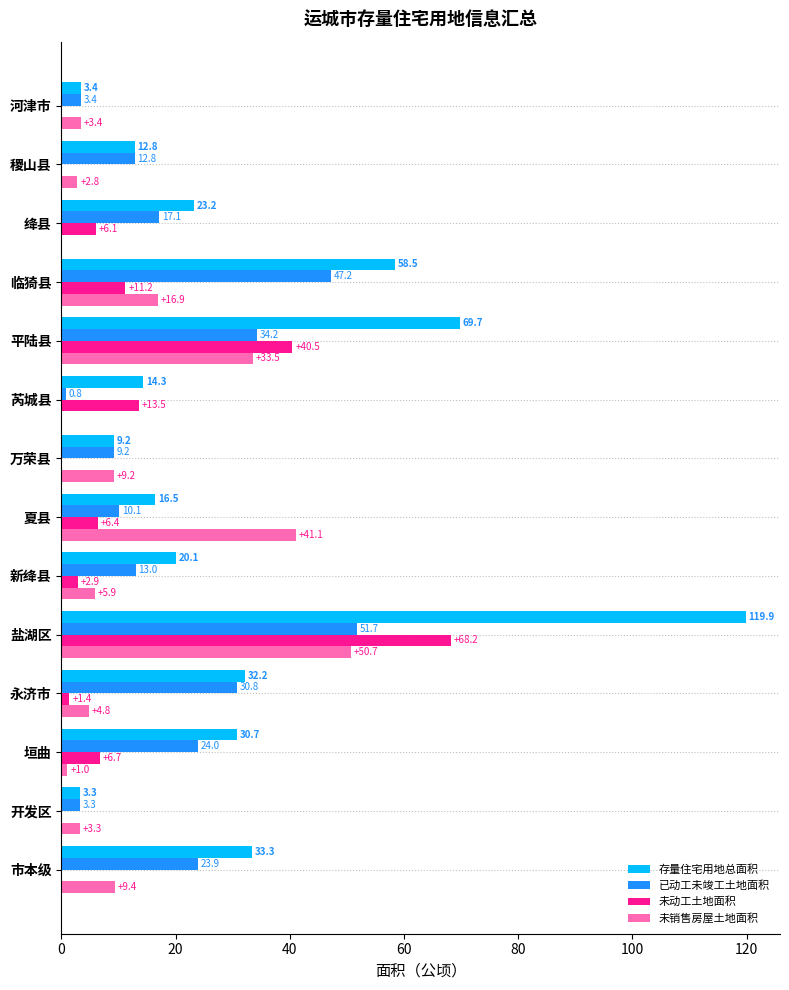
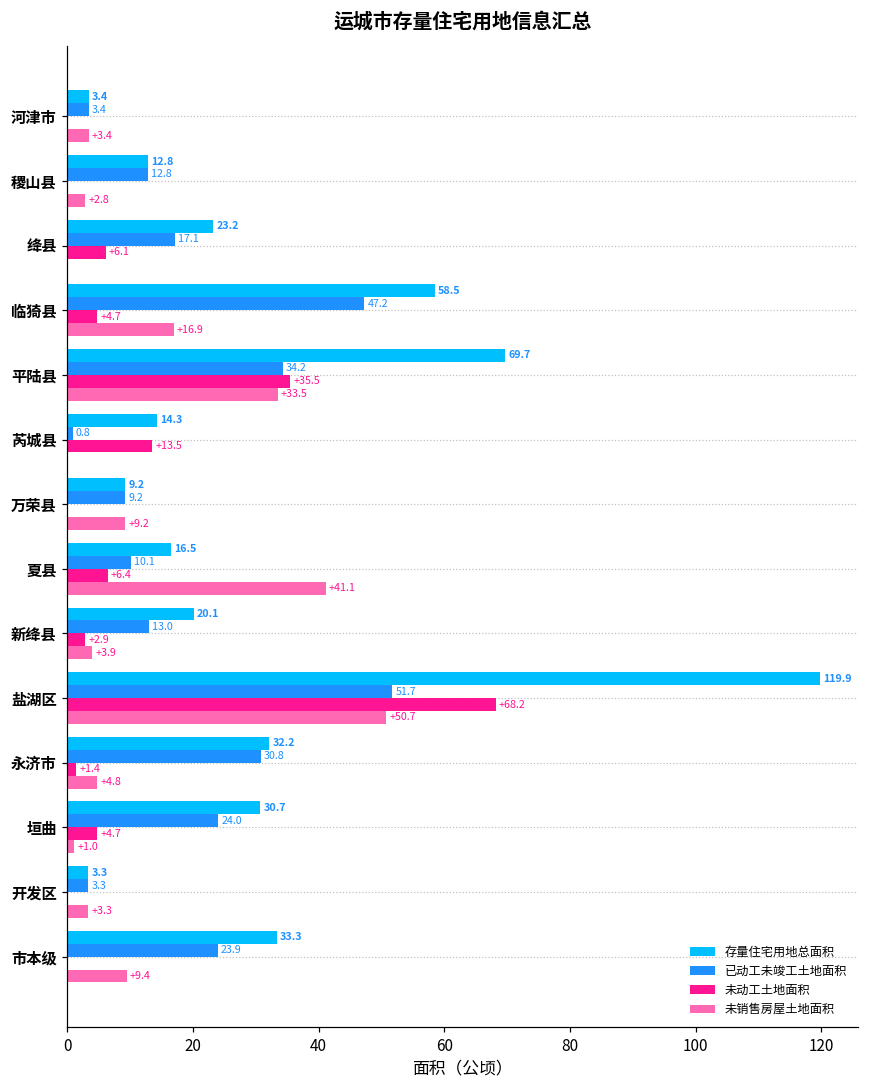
  {
    "未动工土地面积": {
      "绛县": "+6.1",
-     "临猗县": "+11.2",
-     "平陆县": "+40.5",
+     "临猗县": "+4.7",
+     "平陆县": "+35.5",
      "芮城县": "+13.5",
      "夏县": "+6.4",
      "新绛县": "+2.9",
      "盐湖区": "+68.2",
      "永济市": "+1.4",
-     "垣曲": "+6.7"
+     "垣曲": "+4.7"
    },
    "未销售房屋土地面积": {
      "河津市": "+3.4",
      "稷山县": "+2.8",
      "临猗县": "+16.9",
      "平陆县": "+33.5",
      "万荣县": "+9.2",
      "夏县": "+41.1",
-     "新绛县": "+5.9",
+     "新绛县": "+3.9",
      "盐湖区": "+50.7",
      "永济市": "+4.8",
      "垣曲": "+1.0",
      "开发区": "+3.3",
      "市本级": "+9.4"
    }
  }
